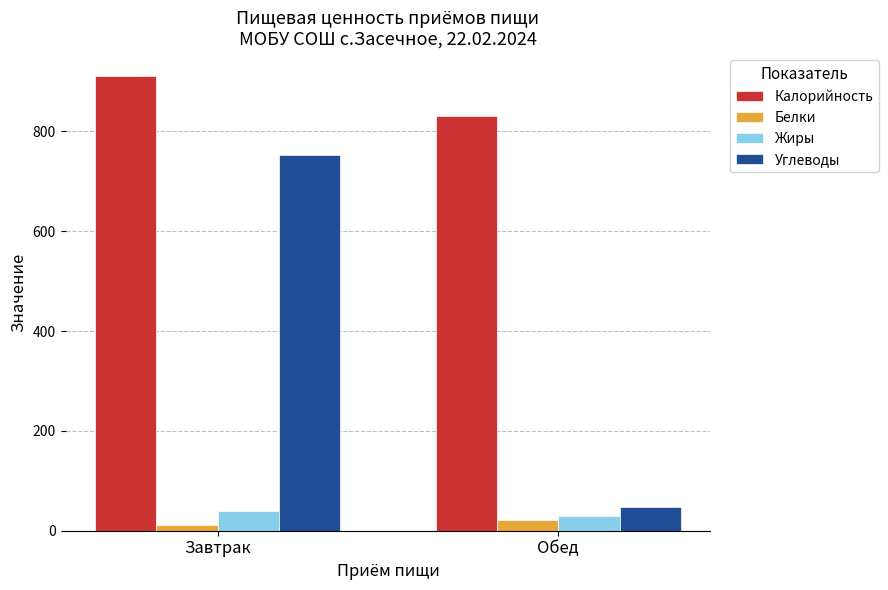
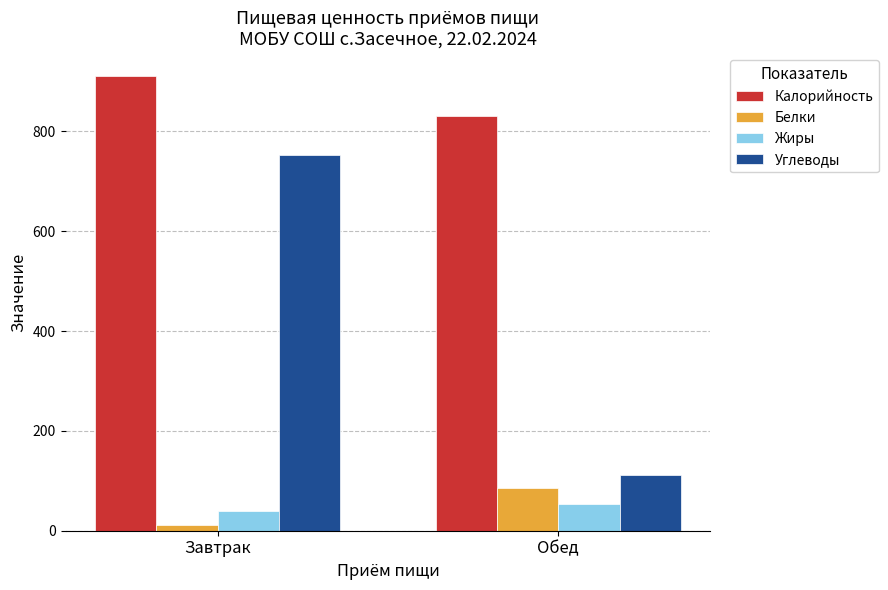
  {
    "Калорийность": {
      "Завтрак": 910,
      "Обед": 830
    },
    "Белки": {
      "Завтрак": 10,
-     "Обед": 20
+     "Обед": 90
    },
    "Жиры": {
      "Завтрак": 40,
-     "Обед": 30
+     "Обед": 50
    },
    "Углеводы": {
      "Завтрак": 750,
-     "Обед": 50
+     "Обед": 110
    }
  }
